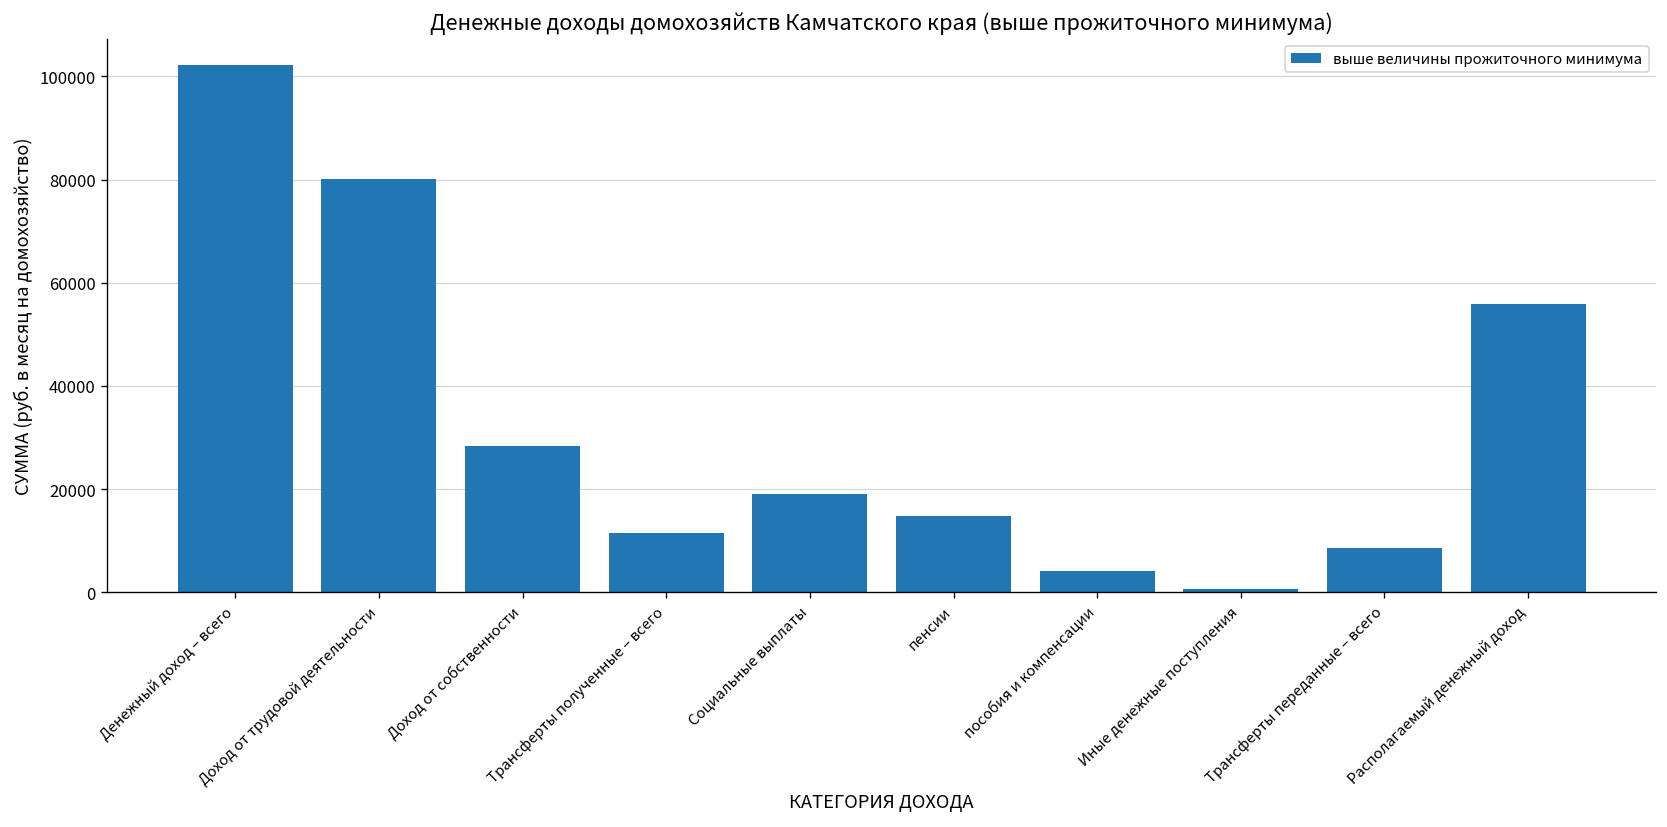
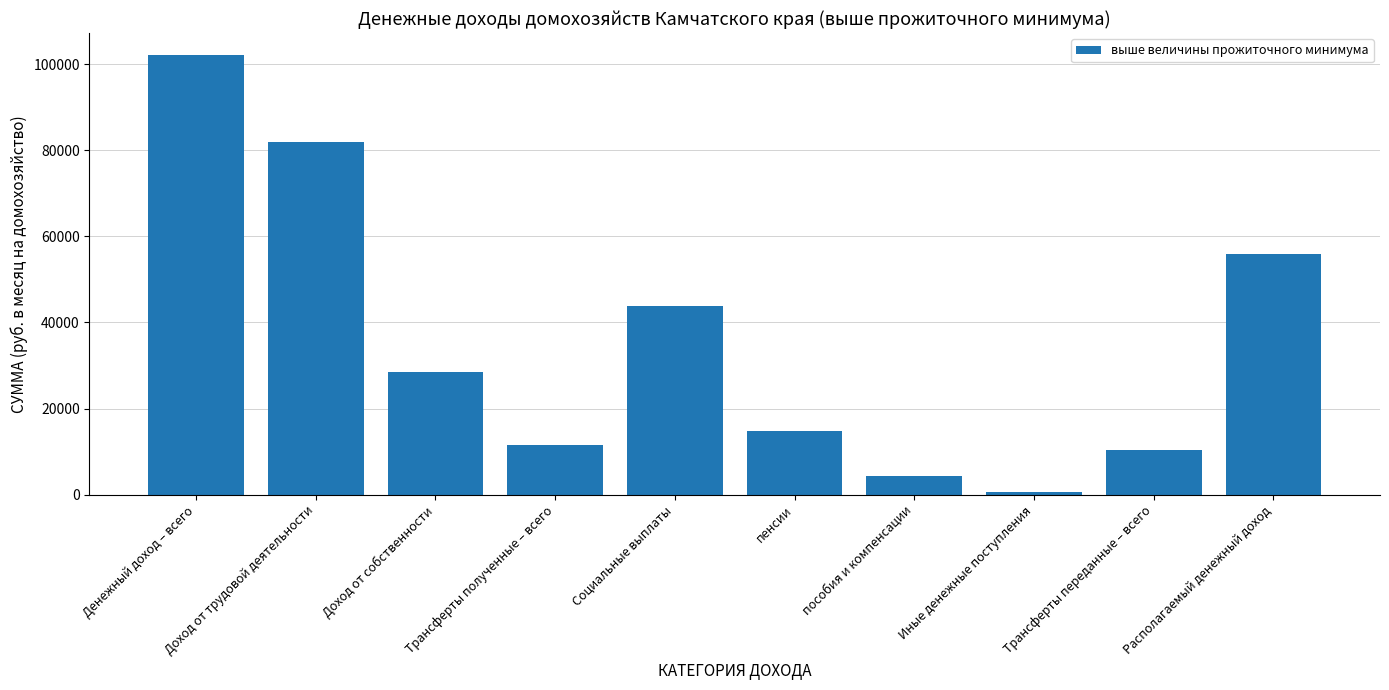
  {
    "Денежный доход – всего": 102000,
-   "Доход от трудовой деятельности": 80000,
+   "Доход от трудовой деятельности": 82000,
    "Доход от собственности": 28000,
    "Трансферты полученные – всего": 12000,
-   "Социальные выплаты": 19000,
+   "Социальные выплаты": 44000,
    "пенсии": 15000,
    "пособия и компенсации": 4000,
    "Иные денежные поступления": 1000,
-   "Трансферты переданные – всего": 9000,
+   "Трансферты переданные – всего": 10000,
    "Располагаемый денежный доход": 56000
  }
